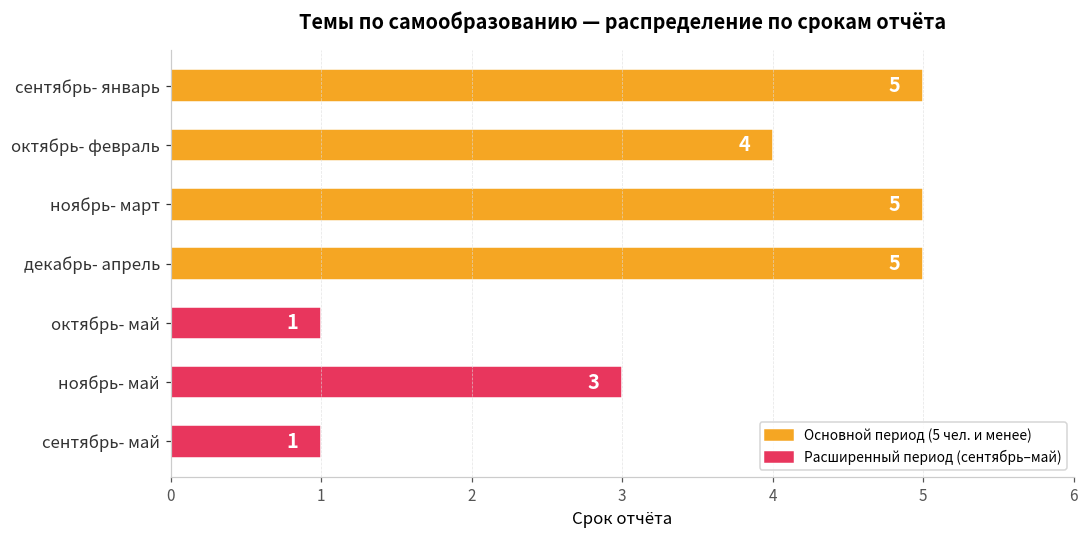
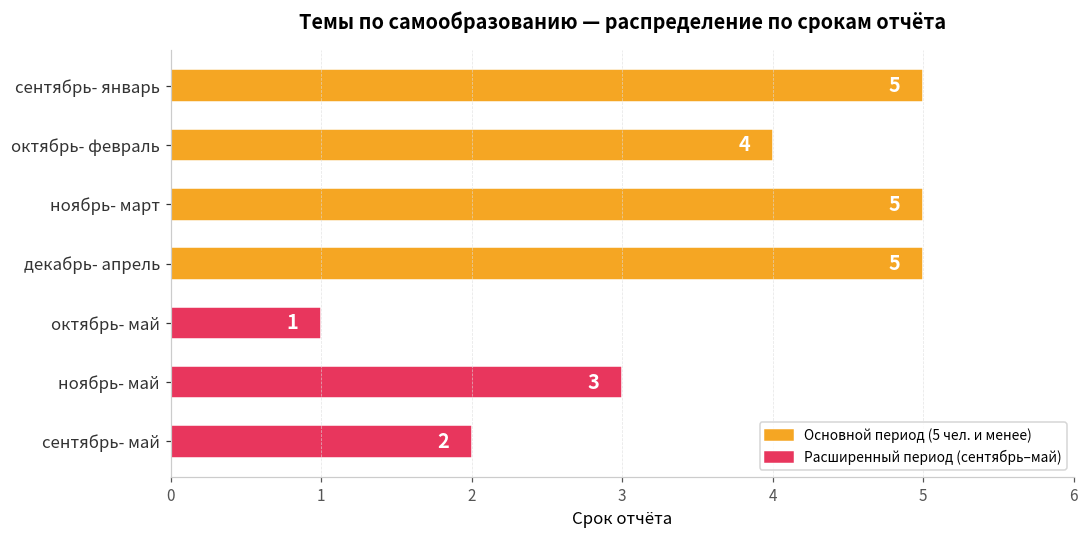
  {
    "сентябрь- январь": 5,
    "октябрь- февраль": 4,
    "ноябрь- март": 5,
    "декабрь- апрель": 5,
    "октябрь- май": 1,
    "ноябрь- май": 3,
-   "сентябрь- май": 1
+   "сентябрь- май": 2
  }
